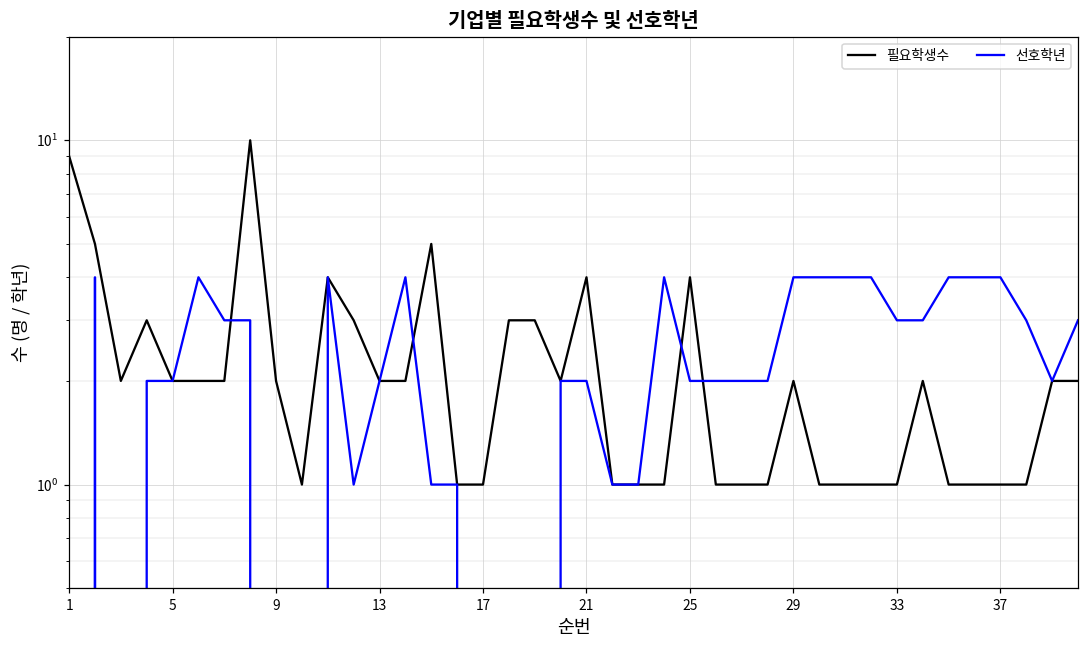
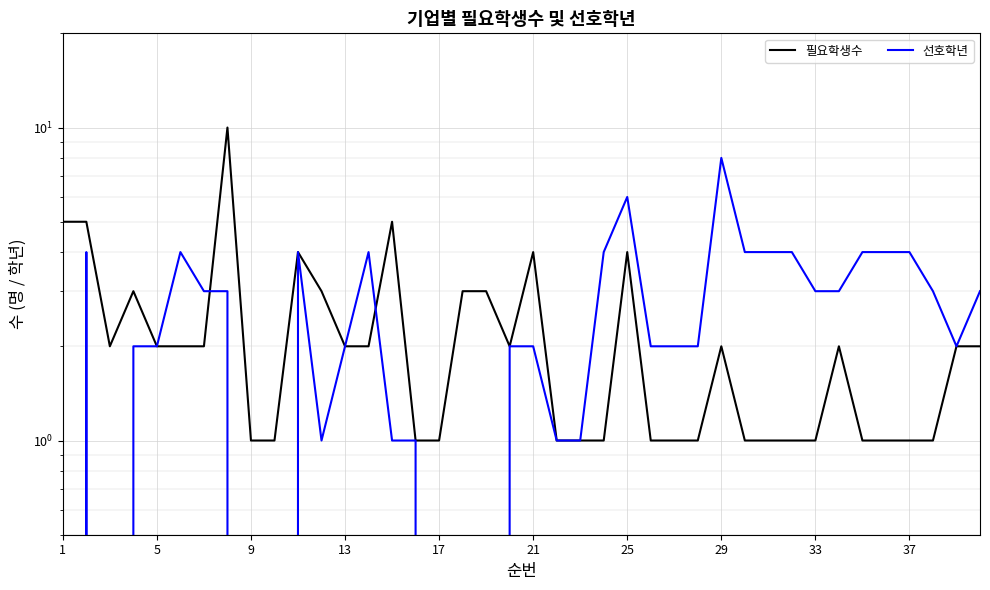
  {
    "필요학생수": {
-     "1": 9,
-     "9": 2,
+     "1": 5,
+     "9": 1,
      "17": 1,
      "21": 4,
      "25": 4,
      "29": 2,
      "33": 1,
      "37": 1
    },
    "선호학년": {
      "21": 2,
-     "25": 2,
-     "29": 4,
+     "25": 6,
+     "29": 8,
      "33": 3,
      "37": 4
    }
  }
